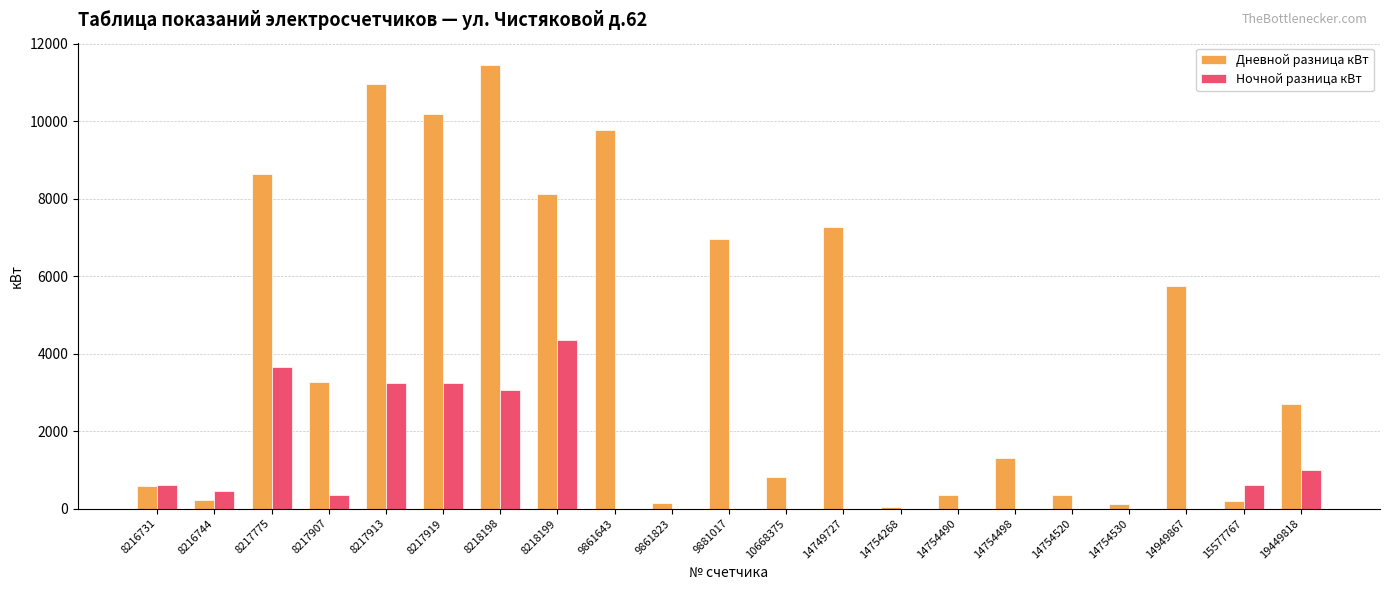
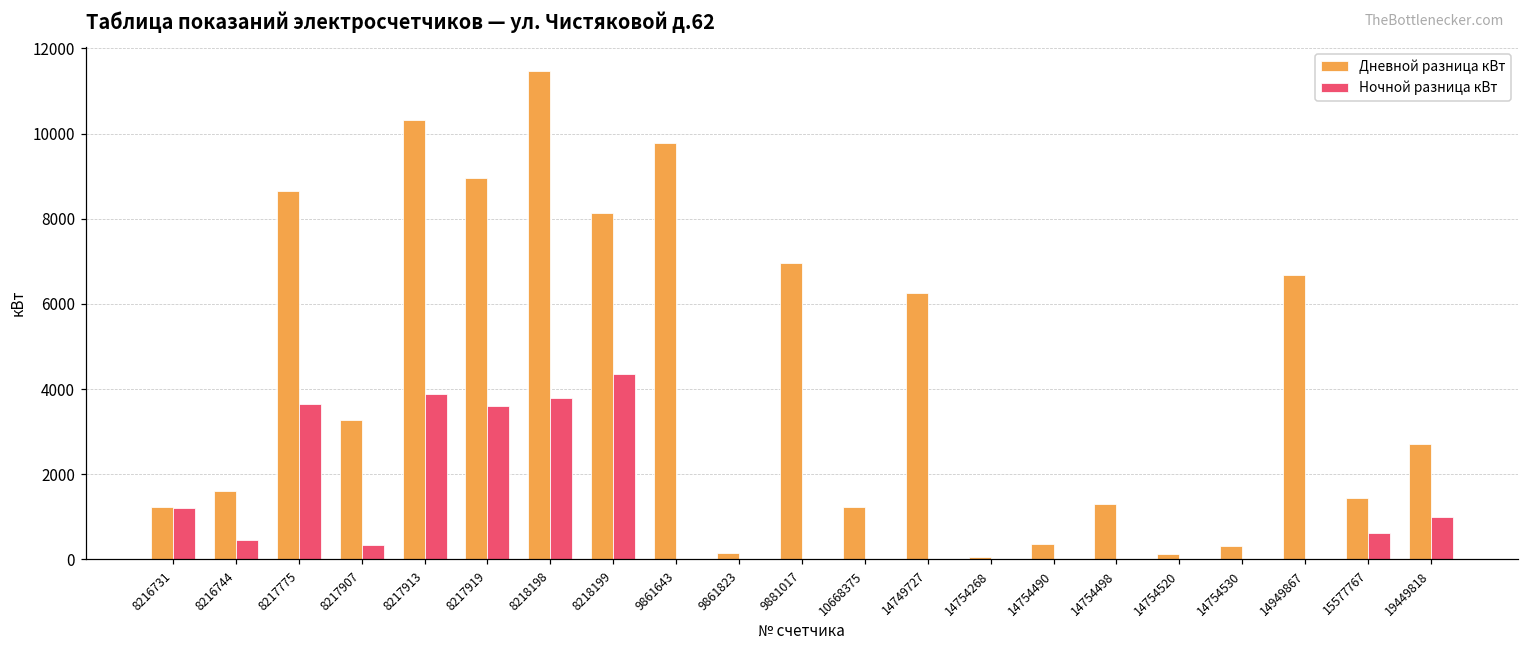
  {
    "Дневной разница кВт": {
-     "8216731": 600,
-     "8216744": 200,
+     "8216731": 1200,
+     "8216744": 1600,
      "8217775": 8700,
      "8217907": 3300,
-     "8217913": 11000,
-     "8217919": 10200,
+     "8217913": 10300,
+     "8217919": 9000,
      "8218198": 11500,
      "8218199": 8100,
      "9861643": 9800,
      "9861823": 100,
      "9881017": 7000,
-     "10668375": 800,
-     "14749727": 7300,
+     "10668375": 1200,
+     "14749727": 6300,
      "14754490": 400,
      "14754498": 1300,
-     "14754520": 400,
-     "14754530": 100,
-     "14949867": 5700,
-     "15577767": 200,
+     "14754520": 100,
+     "14754530": 300,
+     "14949867": 6700,
+     "15577767": 1400,
      "19449818": 2700
    },
    "Ночной разница кВт": {
-     "8216731": 600,
+     "8216731": 1200,
      "8216744": 400,
      "8217775": 3700,
      "8217907": 300,
-     "8217913": 3200,
-     "8217919": 3200,
-     "8218198": 3100,
+     "8217913": 3900,
+     "8217919": 3600,
+     "8218198": 3800,
      "8218199": 4400,
      "9861643": 0,
      "9861823": 0,
      "9881017": 0,
      "10668375": 0,
      "14749727": 0,
      "14754268": 0,
      "14754490": 0,
      "14754498": 0,
      "14754520": 0,
      "14754530": 0,
      "14949867": 0,
      "15577767": 600,
      "19449818": 1000
    }
  }
